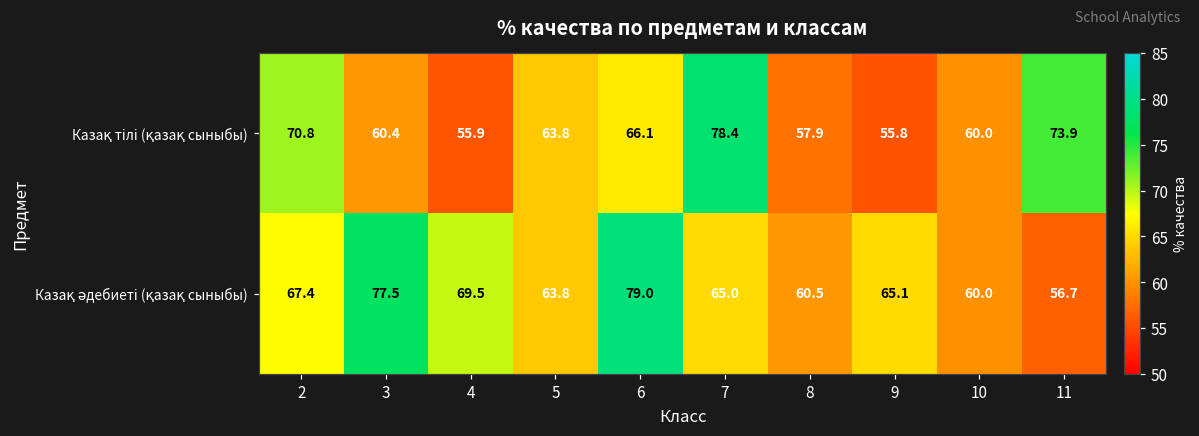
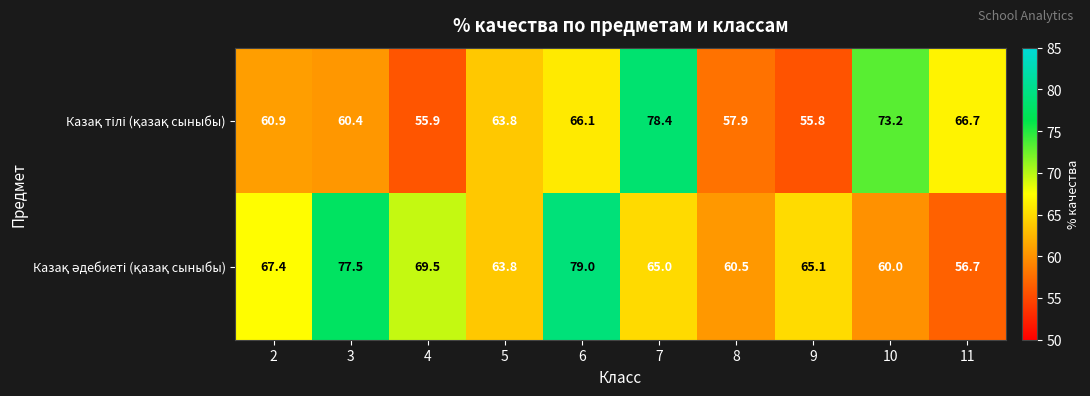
  {
    "Казақ тілі (қазақ сыныбы)": {
-     "2": 70.8,
+     "2": 60.9,
      "3": 60.4,
      "4": 55.9,
      "5": 63.8,
      "6": 66.1,
      "7": 78.4,
      "8": 57.9,
      "9": 55.8,
-     "10": 60.0,
-     "11": 73.9
+     "10": 73.2,
+     "11": 66.7
    },
    "Казақ әдебиеті (қазақ сыныбы)": {
      "2": 67.4,
      "3": 77.5,
      "4": 69.5,
      "5": 63.8,
      "6": 79.0,
      "7": 65.0,
      "8": 60.5,
      "9": 65.1,
      "10": 60.0,
      "11": 56.7
    }
  }
